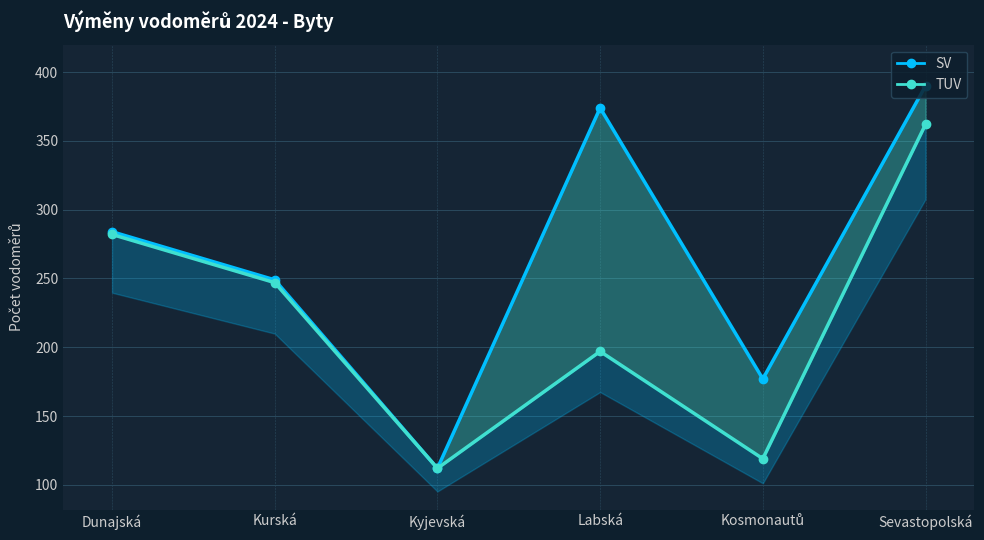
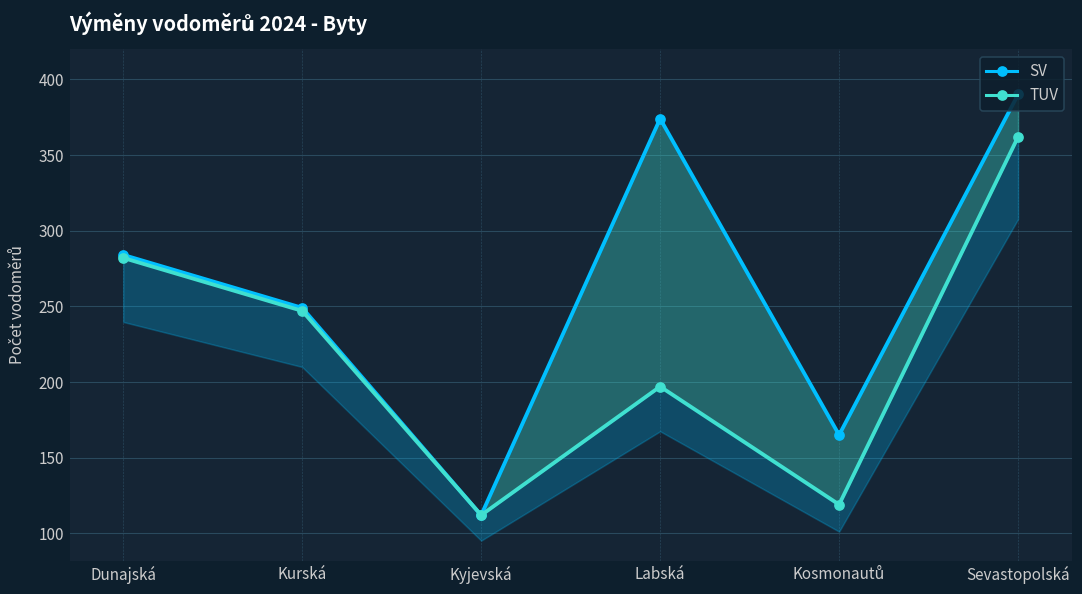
  {
    "SV": {
      "Dunajská": 284,
      "Kurská": 249,
      "Labská": 374,
-     "Kosmonautů": 177
+     "Kosmonautů": 165
    },
    "TUV": {
      "Dunajská": 282,
      "Kurská": 247,
      "Labská": 197,
      "Kosmonautů": 119,
      "Sevastopolská": 362
    }
  }
